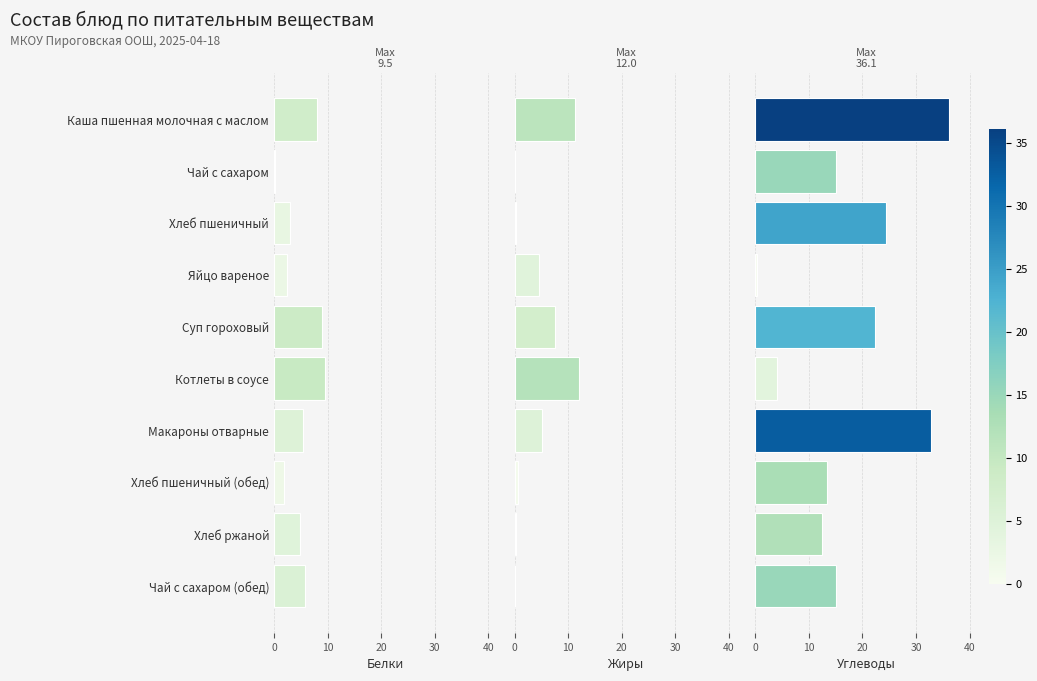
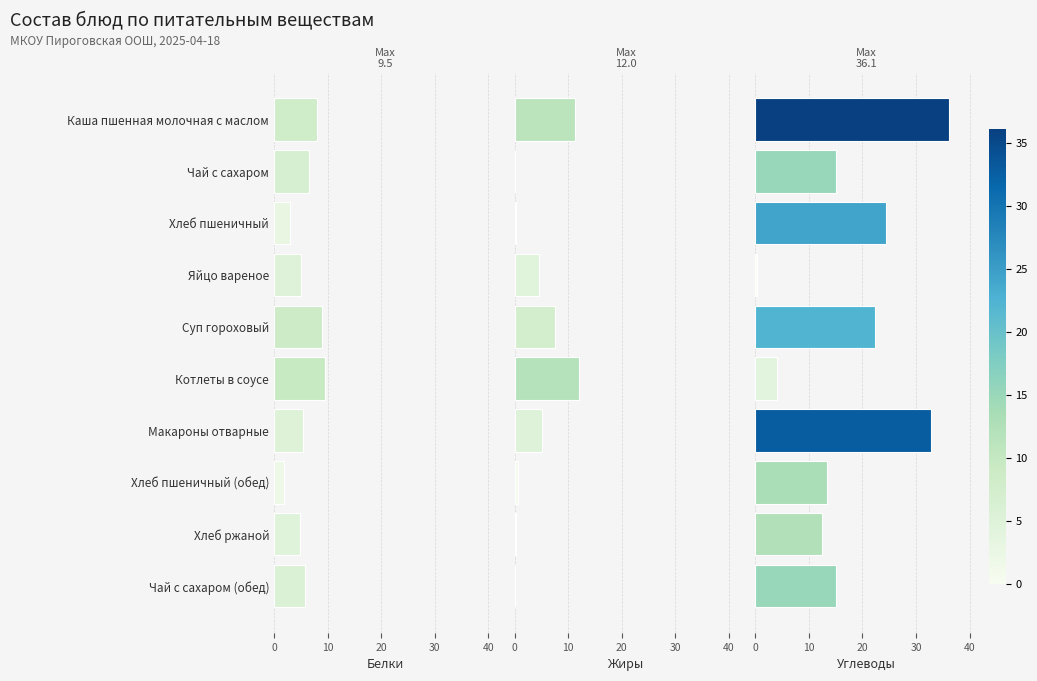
  {
    "Max 9.5": {
      "Каша пшенная молочная с маслом": 8,
-     "Чай с сахаром": 0,
+     "Чай с сахаром": 7,
      "Хлеб пшеничный": 3,
-     "Яйцо вареное": 3,
+     "Яйцо вареное": 5,
      "Суп гороховый": 9,
      "Котлеты в соусе": 10,
      "Макароны отварные": 5,
      "Хлеб пшеничный (обед)": 2,
      "Хлеб ржаной": 5,
      "Чай с сахаром (обед)": 6
    }
  }
